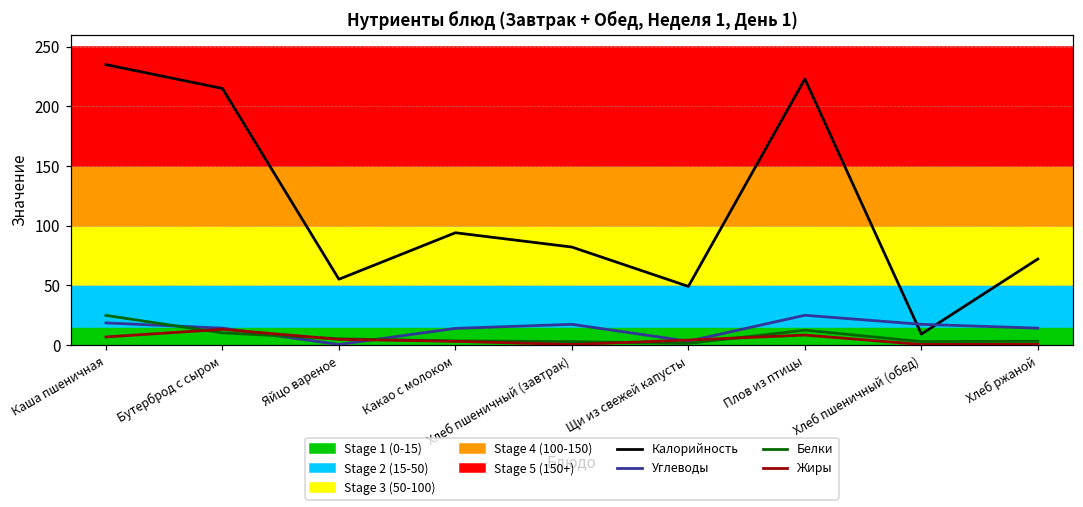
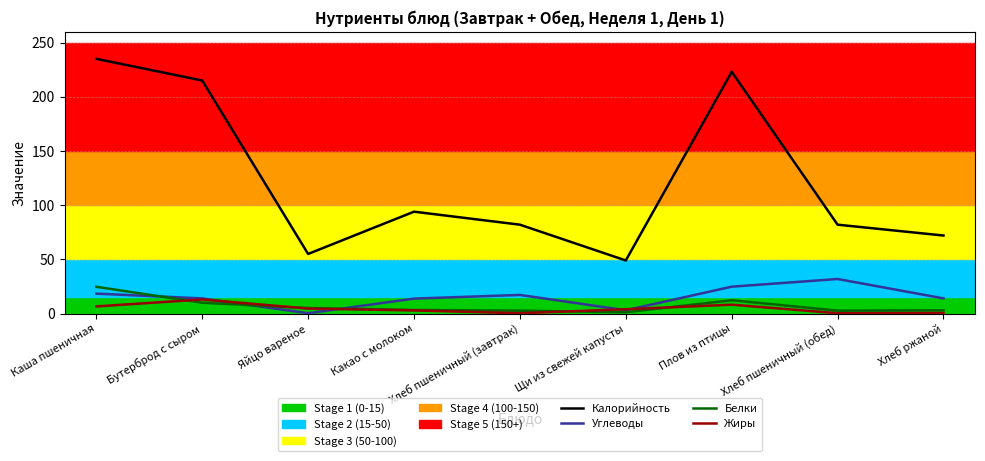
  {
    "Калорийность": {
      "Каша пшеничная": 235,
      "Бутерброд с сыром": 215,
      "Яйцо вареное": 55,
      "Какао с молоком": 94,
      "Хлеб пшеничный (завтрак)": 82,
      "Щи из свежей капусты": 49,
      "Плов из птицы": 223,
-     "Хлеб пшеничный (обед)": 9,
+     "Хлеб пшеничный (обед)": 82,
      "Хлеб ржаной": 72
    },
    "Углеводы": {
      "Каша пшеничная": 18,
      "Яйцо вареное": 0,
      "Какао с молоком": 14,
      "Хлеб пшеничный (завтрак)": 17,
      "Плов из птицы": 25,
-     "Хлеб пшеничный (обед)": 17,
+     "Хлеб пшеничный (обед)": 32,
      "Хлеб ржаной": 14
    },
    "Белки": {
      "Каша пшеничная": 25,
      "Бутерброд с сыром": 10,
      "Хлеб пшеничный (завтрак)": 3,
      "Плов из птицы": 12,
      "Хлеб пшеничный (обед)": 3,
      "Хлеб ржаной": 3
    },
    "Жиры": {
      "Каша пшеничная": 7,
      "Хлеб пшеничный (завтрак)": 0,
      "Плов из птицы": 8,
      "Хлеб пшеничный (обед)": 0,
      "Хлеб ржаной": 1
    }
  }
